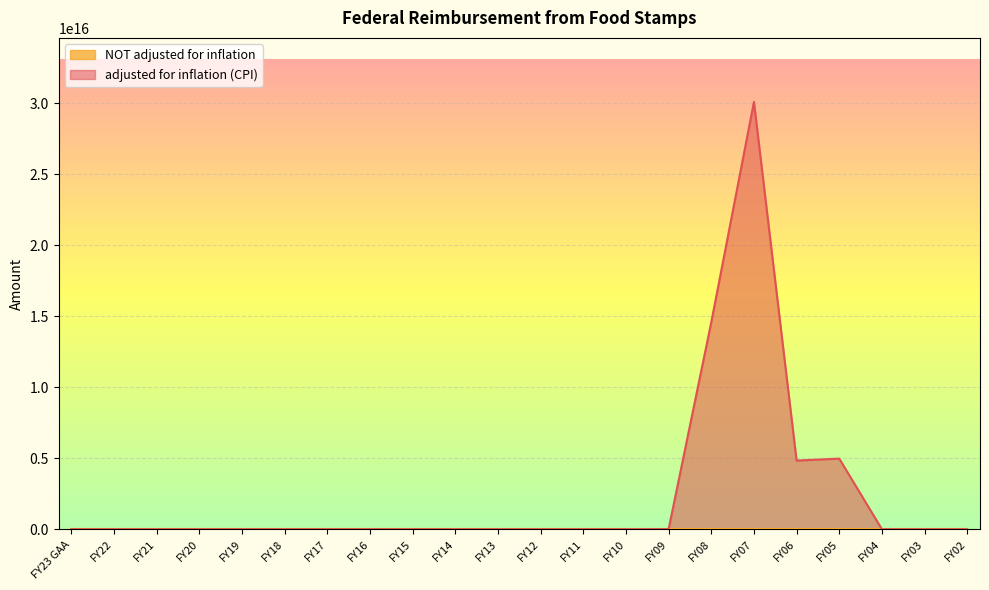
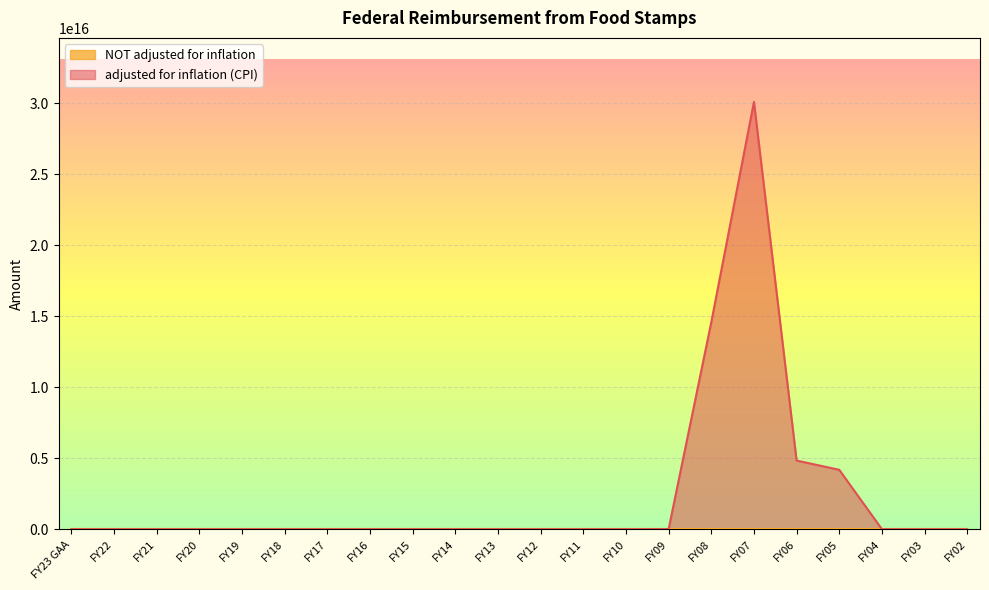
  {
    "NOT adjusted for inflation": {
      "FY08": 0,
      "FY07": 0,
      "FY06": 0,
      "FY05": 0
    },
    "adjusted for inflation (CPI)": {
      "FY08": 14600000000000000,
      "FY07": 30100000000000000,
      "FY06": 4800000000000000,
-     "FY05": 5000000000000000
+     "FY05": 4200000000000000
    }
  }
